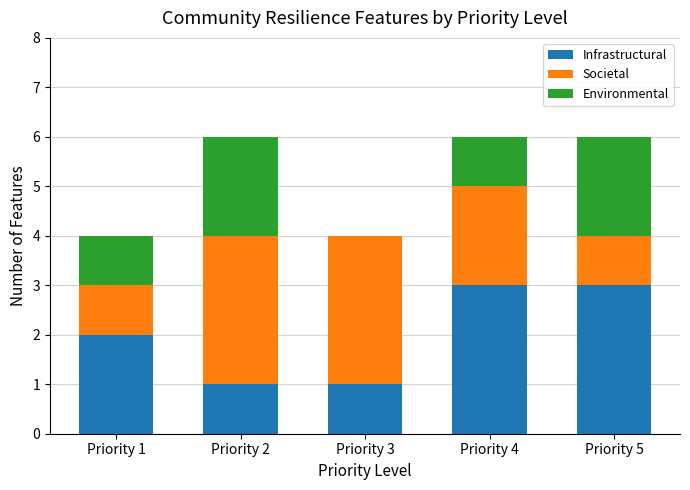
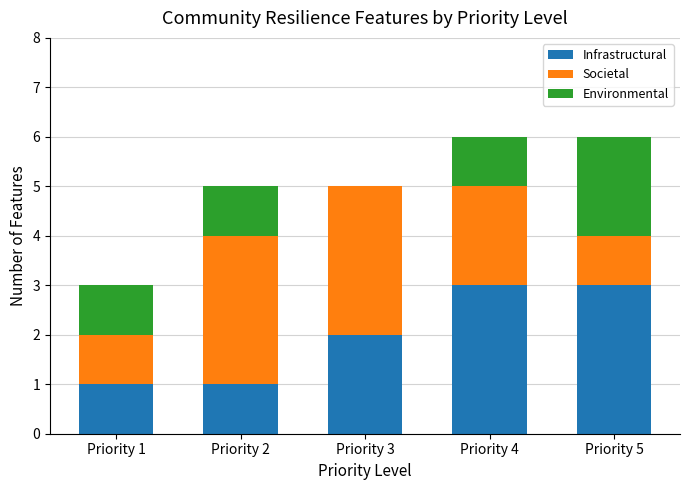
  {
    "Infrastructural": {
-     "Priority 1": 2,
+     "Priority 1": 1,
      "Priority 2": 1,
-     "Priority 3": 1,
+     "Priority 3": 2,
      "Priority 4": 3,
      "Priority 5": 3
    },
    "Societal": {
      "Priority 1": 1,
      "Priority 2": 3,
      "Priority 3": 3,
      "Priority 4": 2,
      "Priority 5": 1
    },
    "Environmental": {
      "Priority 1": 1,
-     "Priority 2": 2,
+     "Priority 2": 1,
      "Priority 3": 0,
      "Priority 4": 1,
      "Priority 5": 2
    }
  }
